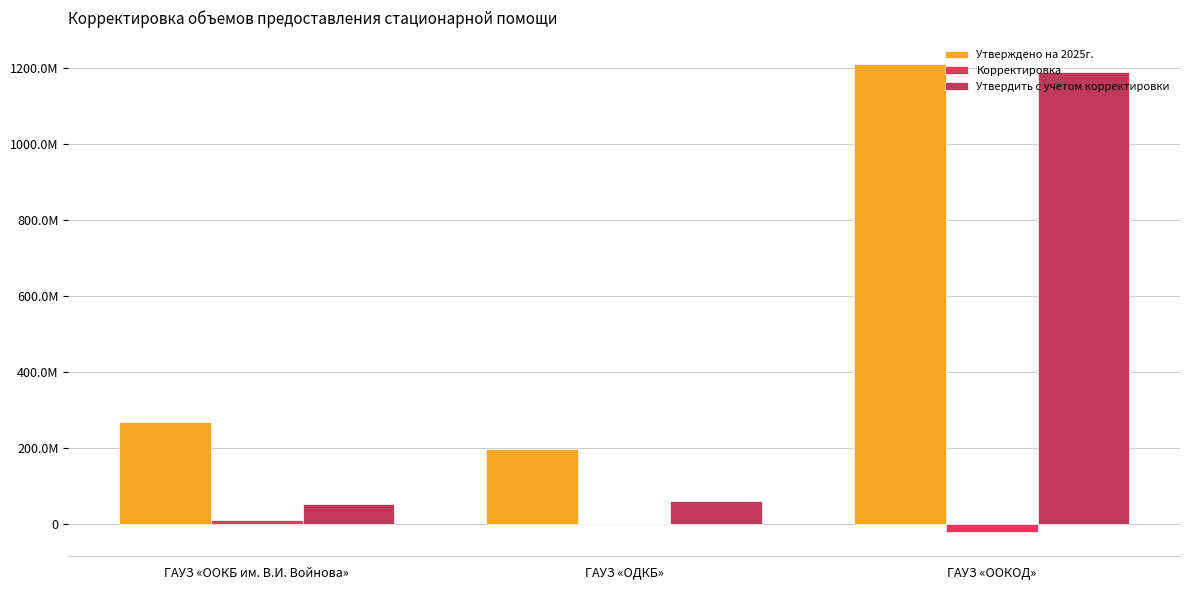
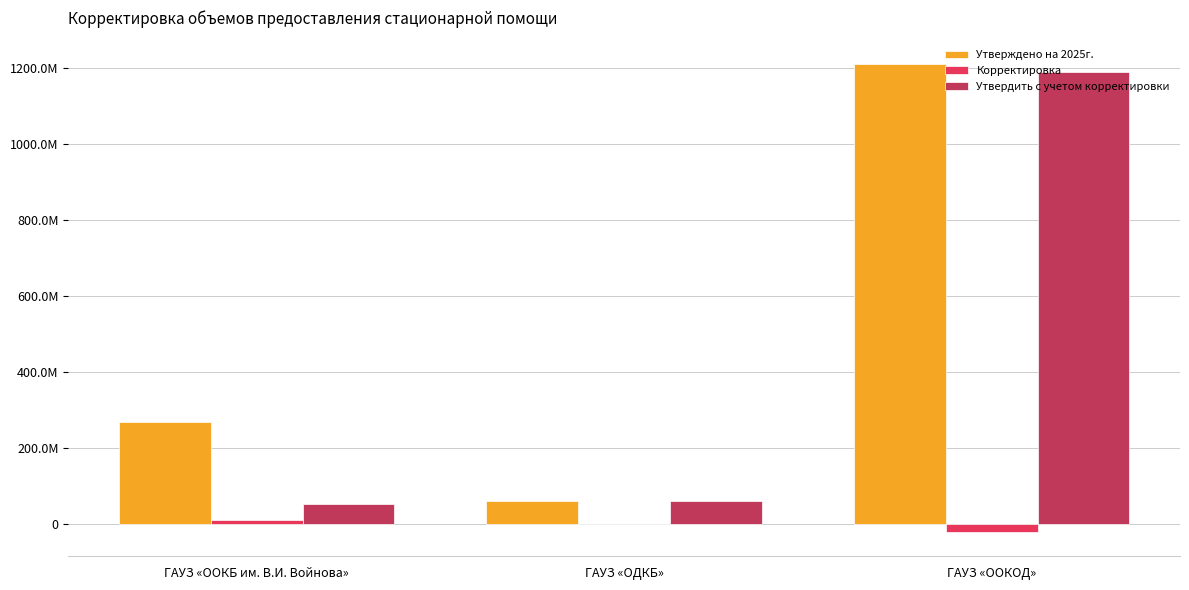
  {
    "Утверждено на 2025г.": {
      "ГАУЗ «ООКБ им. В.И. Войнова»": 270000000,
-     "ГАУЗ «ОДКБ»": 200000000,
+     "ГАУЗ «ОДКБ»": 60000000,
      "ГАУЗ «ООКОД»": 1210000000
    }
  }
